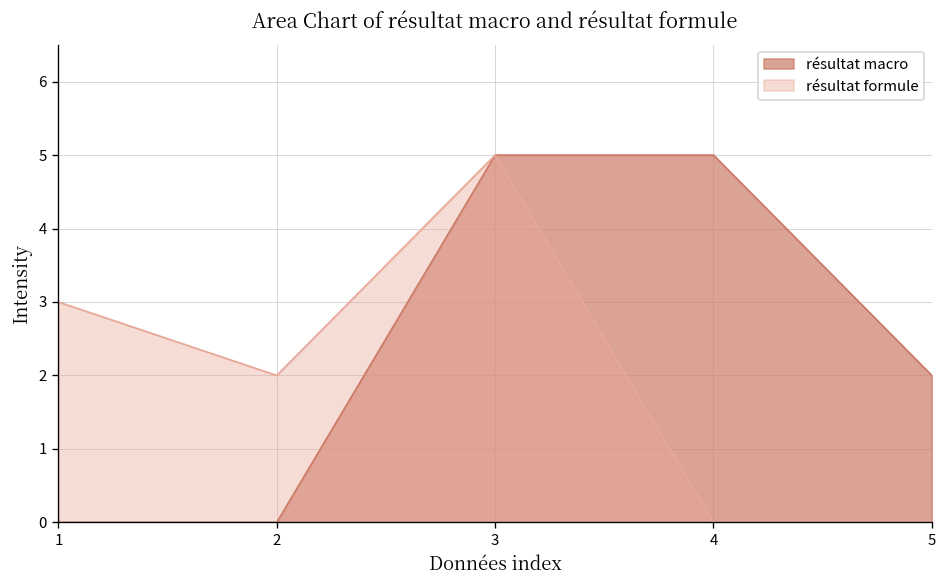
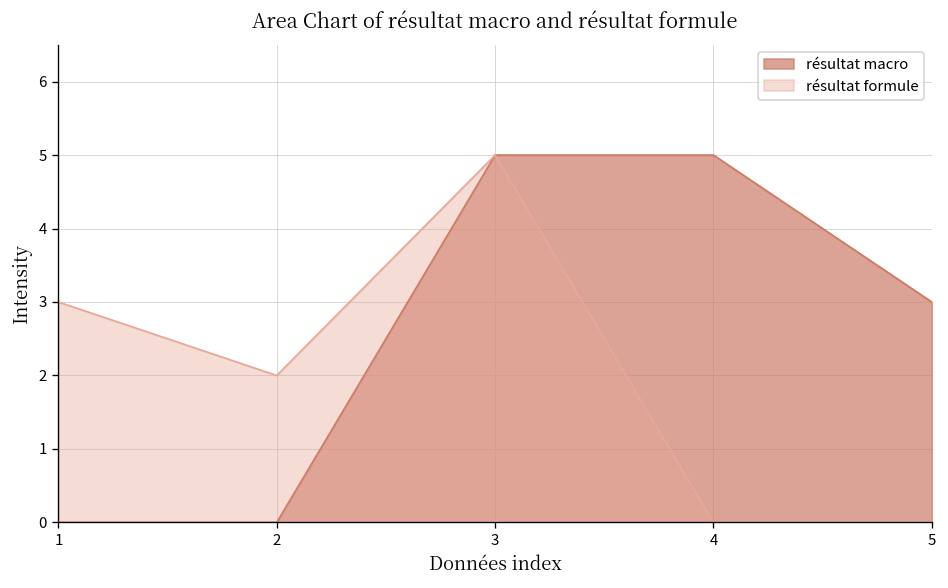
  {
    "résultat macro": {
      "1": 0,
      "2": 0,
      "4": 5,
-     "5": 2
+     "5": 3
    },
    "résultat formule": {
      "1": 3,
      "2": 2,
      "4": 0,
      "5": 0
    }
  }
